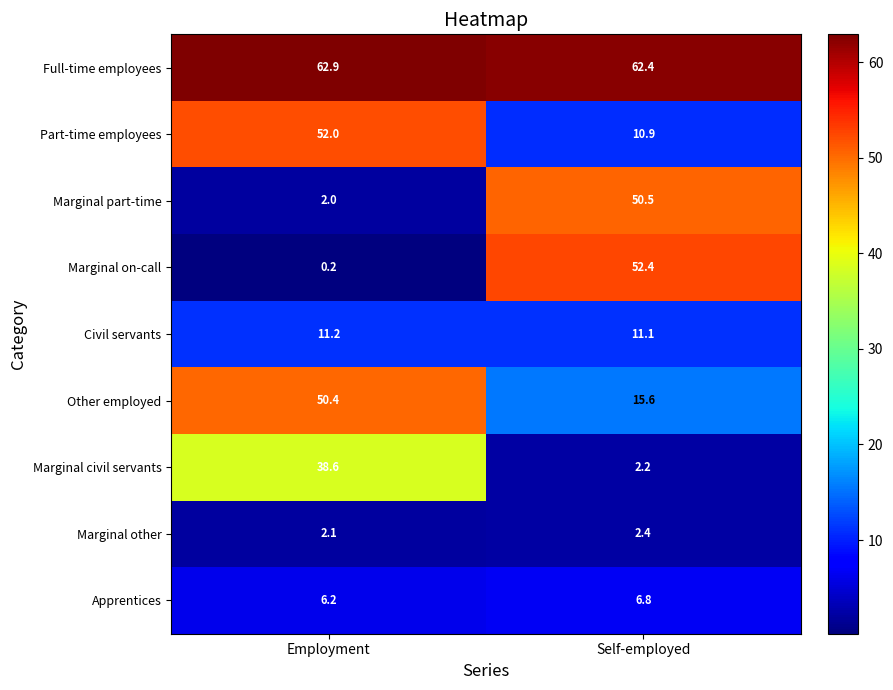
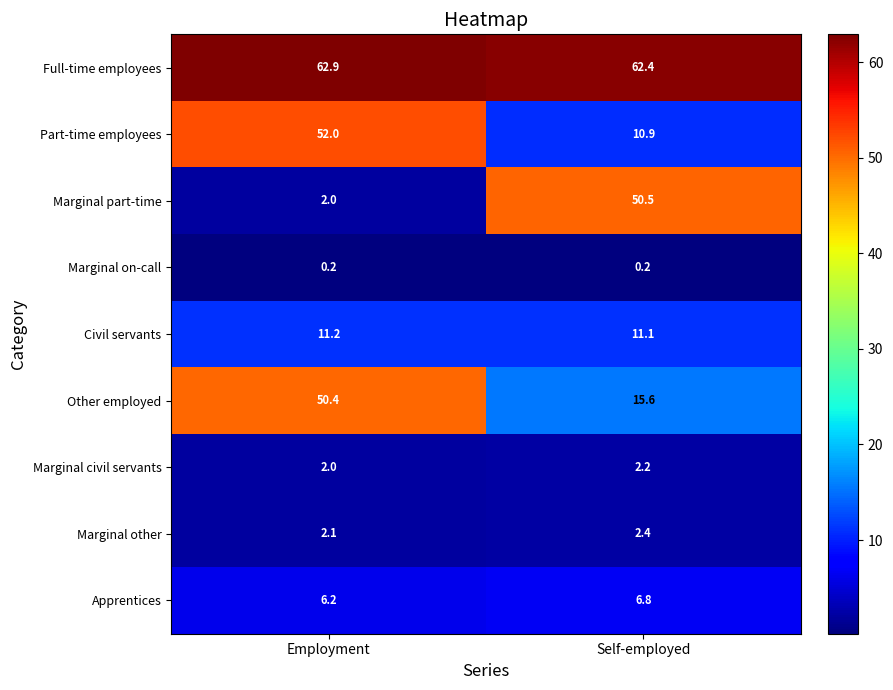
  {
    "Full-time employees": {
      "Employment": 62.9,
      "Self-employed": 62.4
    },
    "Part-time employees": {
      "Employment": 52.0,
      "Self-employed": 10.9
    },
    "Marginal part-time": {
      "Employment": 2.0,
      "Self-employed": 50.5
    },
    "Marginal on-call": {
      "Employment": 0.2,
-     "Self-employed": 52.4
+     "Self-employed": 0.2
    },
    "Civil servants": {
      "Employment": 11.2,
      "Self-employed": 11.1
    },
    "Other employed": {
      "Employment": 50.4,
      "Self-employed": 15.6
    },
    "Marginal civil servants": {
-     "Employment": 38.6,
+     "Employment": 2.0,
      "Self-employed": 2.2
    },
    "Marginal other": {
      "Employment": 2.1,
      "Self-employed": 2.4
    },
    "Apprentices": {
      "Employment": 6.2,
      "Self-employed": 6.8
    }
  }
